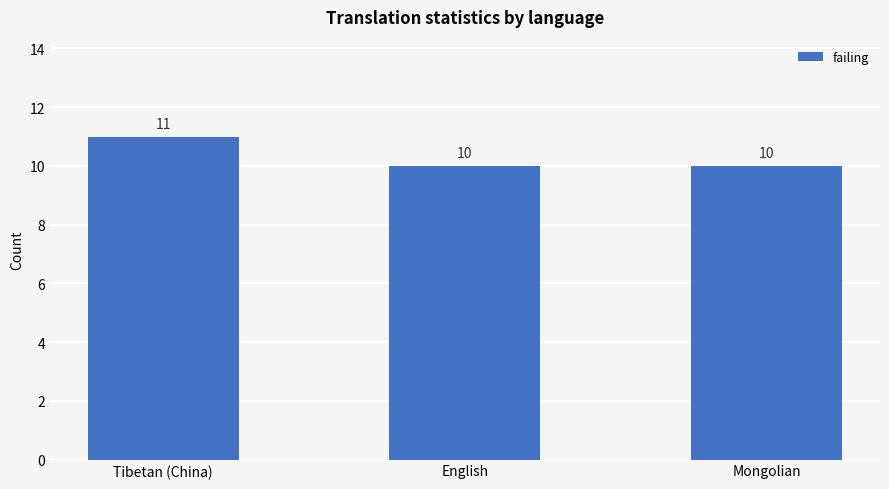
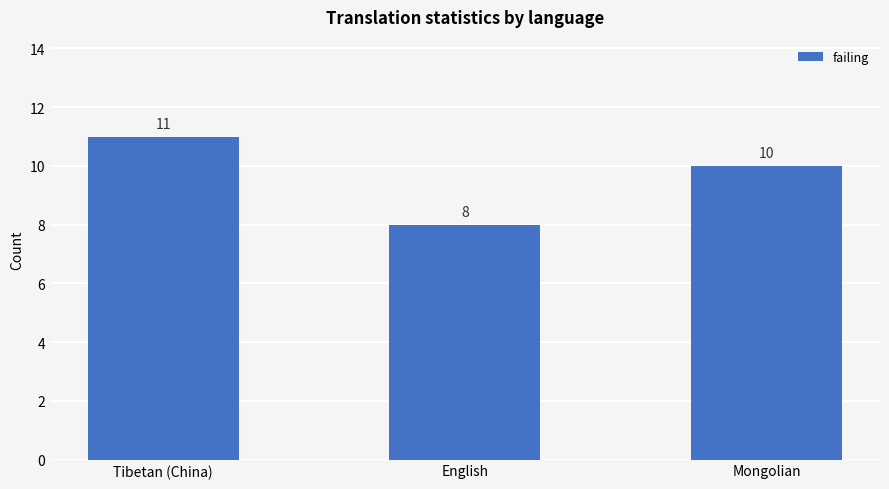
  {
    "Tibetan (China)": 11,
-   "English": 10,
+   "English": 8,
    "Mongolian": 10
  }
